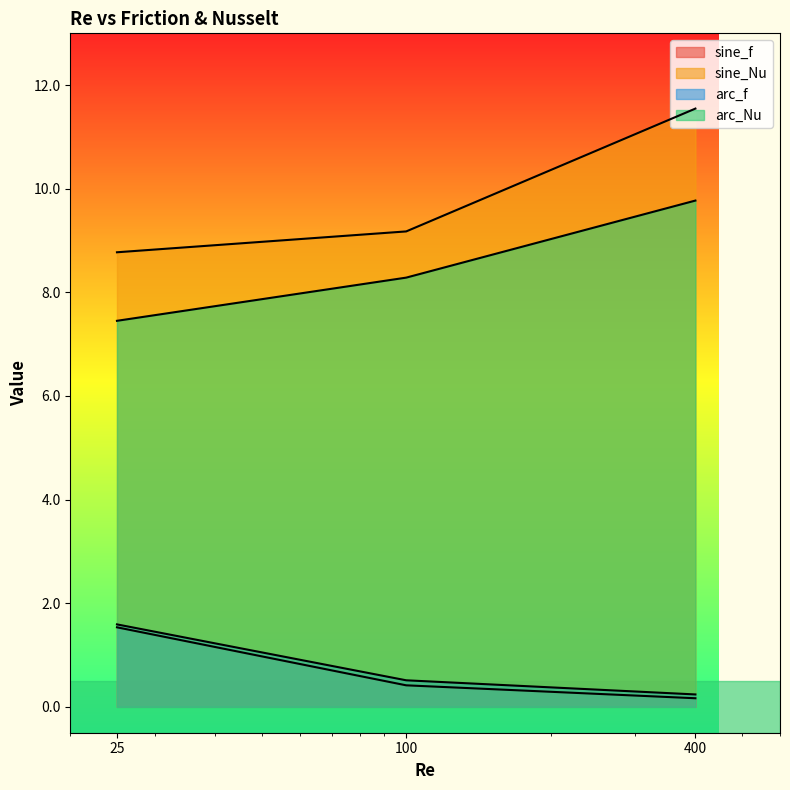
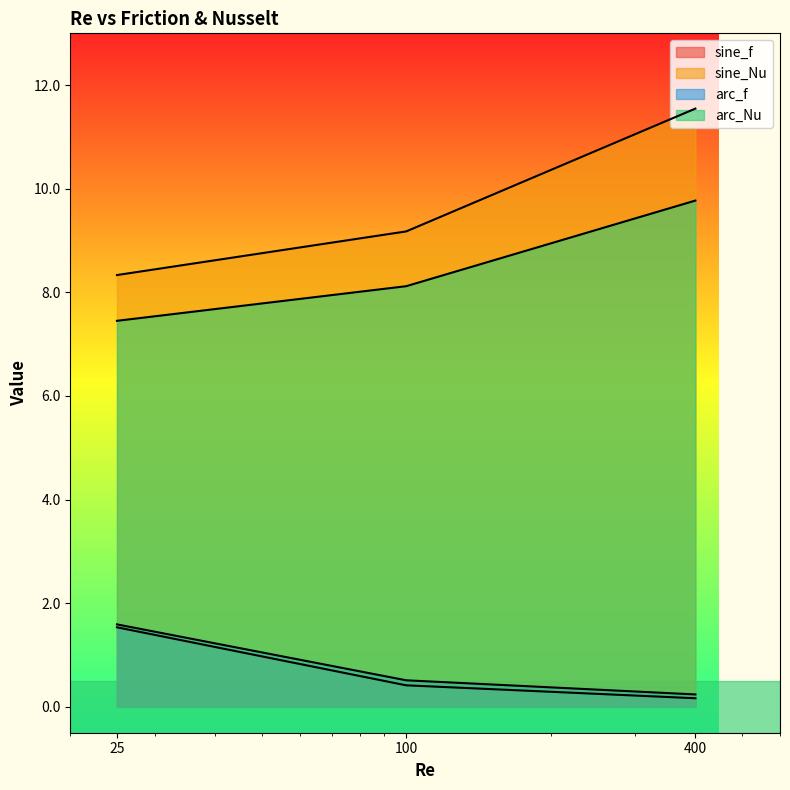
  {
    "sine_f": {
      "25": 1.5
    },
    "sine_Nu": {
-     "25": 8.8,
+     "25": 8.3,
      "100": 9.2
    },
    "arc_f": {
      "25": 1.6,
      "100": 0.5
    },
    "arc_Nu": {
      "25": 7.5,
-     "100": 8.3,
+     "100": 8.1,
      "400": 9.8
    }
  }
